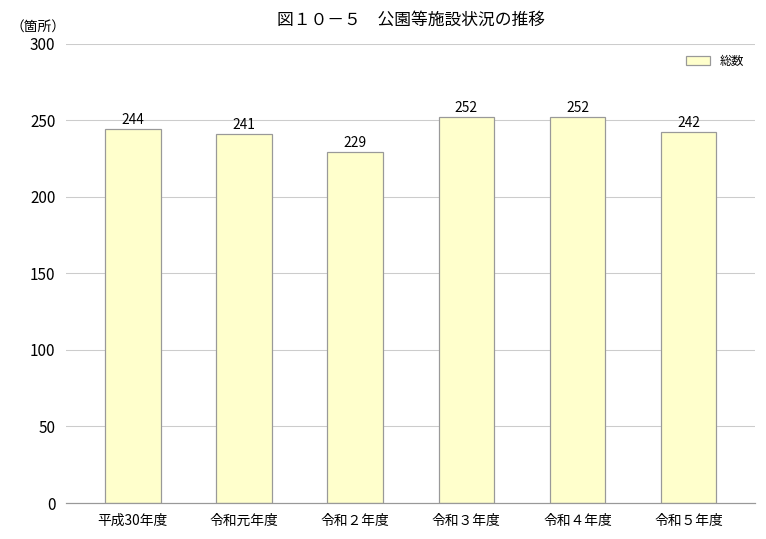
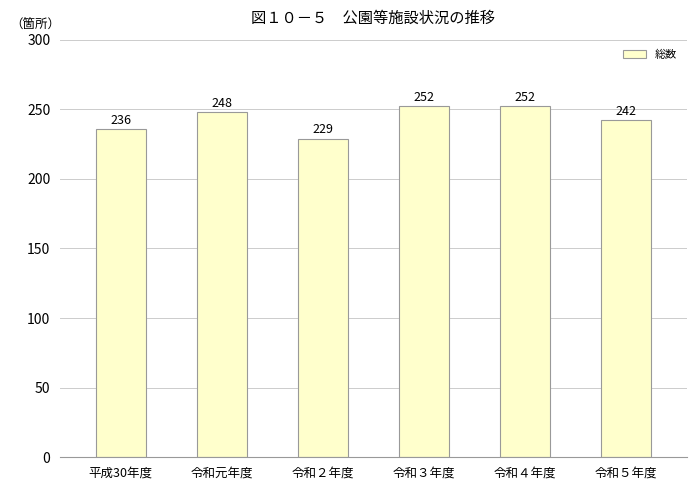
  {
-   "平成30年度": 244,
-   "令和元年度": 241,
+   "平成30年度": 236,
+   "令和元年度": 248,
    "令和２年度": 229,
    "令和３年度": 252,
    "令和４年度": 252,
    "令和５年度": 242
  }
